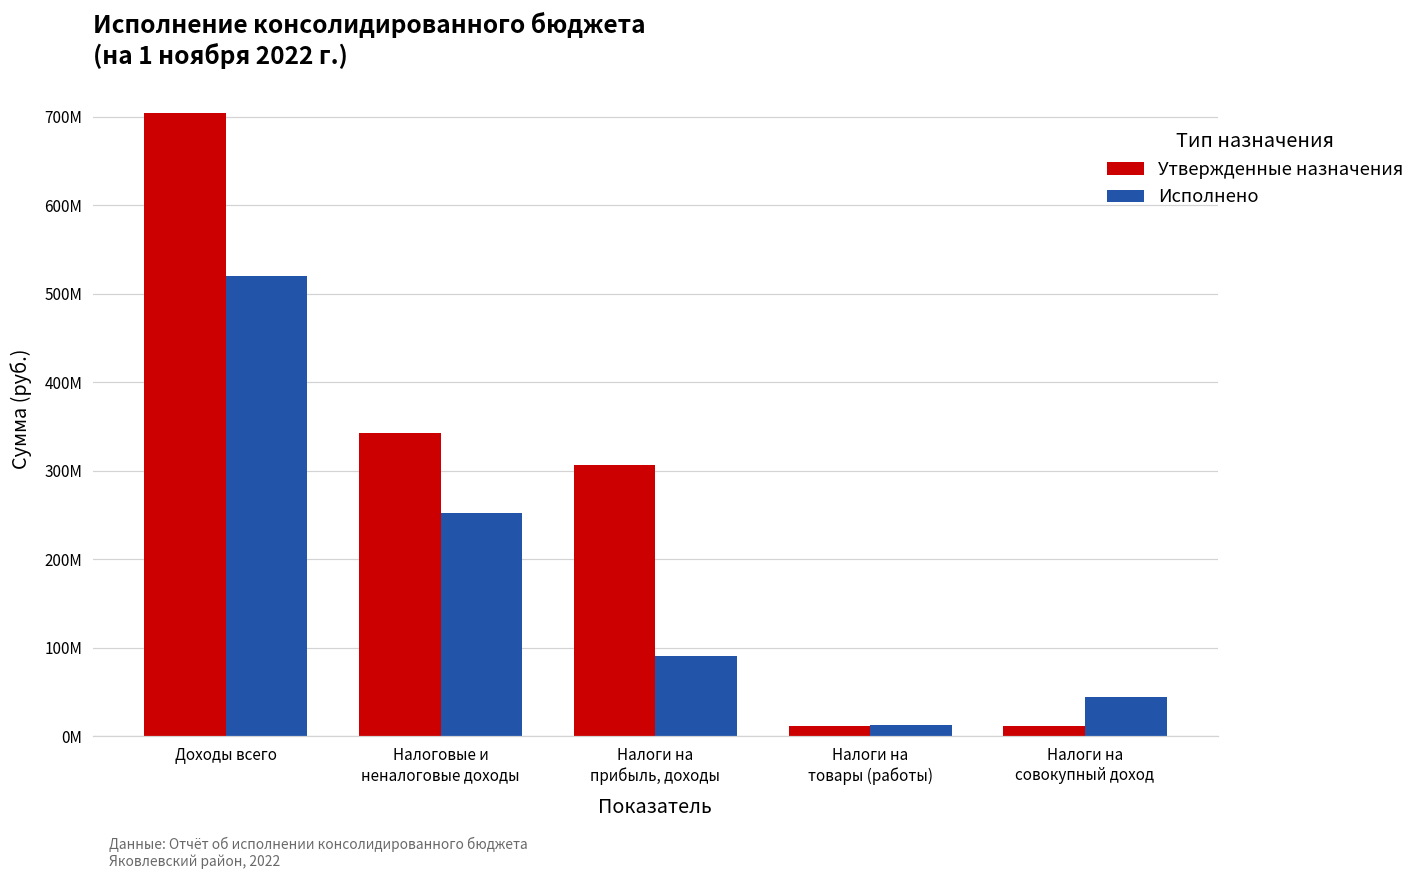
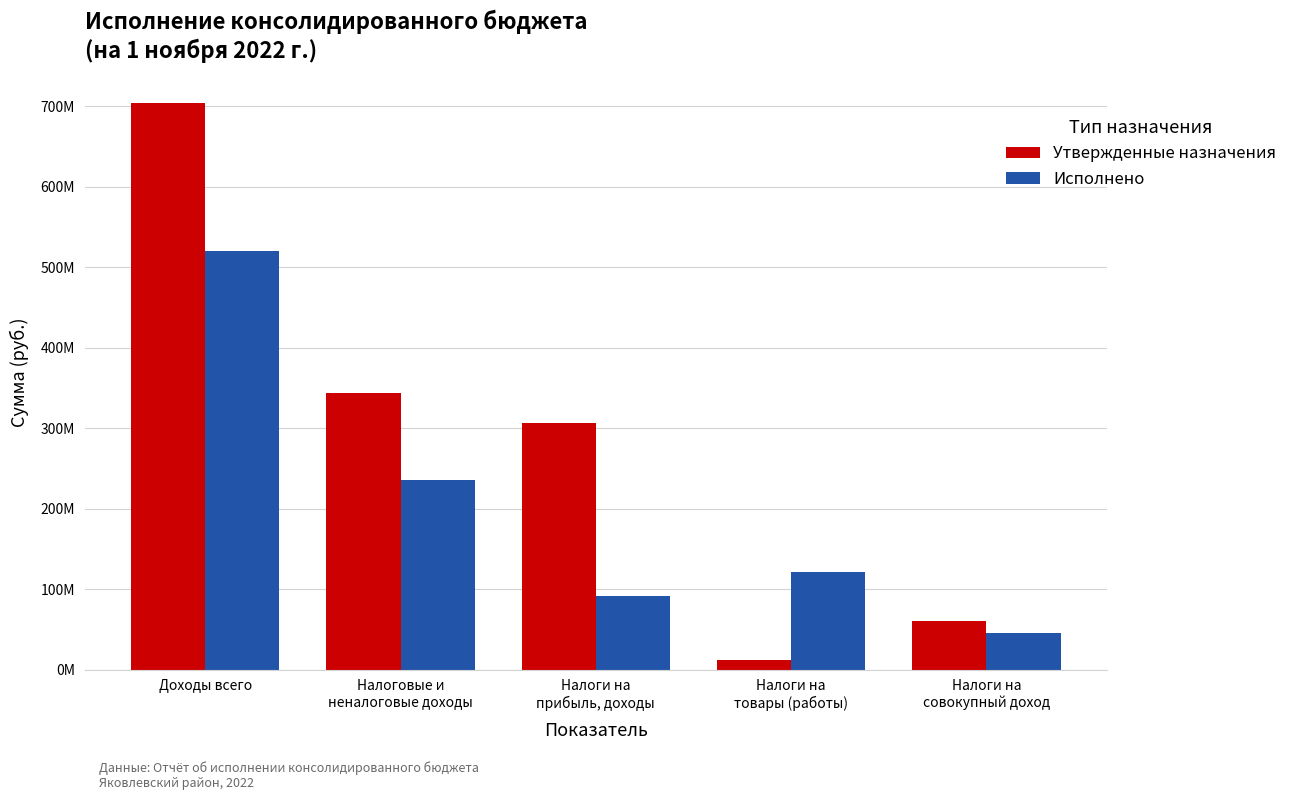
  {
    "Утвержденные назначения": {
      "Доходы всего": 700000000,
      "Налоговые и неналоговые доходы": 340000000,
      "Налоги на прибыль, доходы": 310000000,
      "Налоги на товары (работы)": 10000000,
-     "Налоги на совокупный доход": 10000000
+     "Налоги на совокупный доход": 60000000
    },
    "Исполнено": {
      "Доходы всего": 520000000,
-     "Налоговые и неналоговые доходы": 250000000,
+     "Налоговые и неналоговые доходы": 240000000,
      "Налоги на прибыль, доходы": 90000000,
-     "Налоги на товары (работы)": 10000000,
+     "Налоги на товары (работы)": 120000000,
      "Налоги на совокупный доход": 40000000
    }
  }
